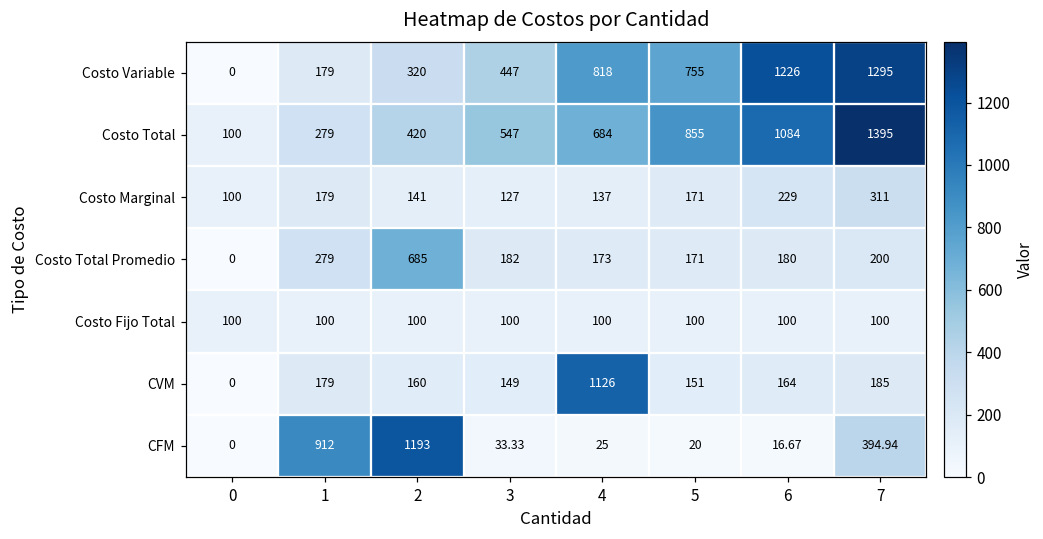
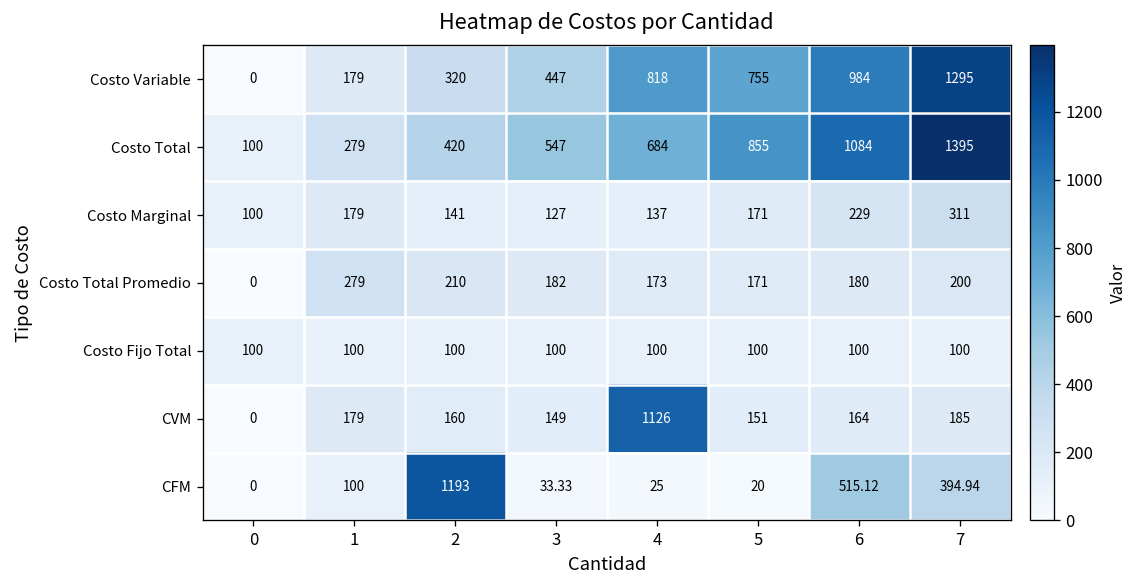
  {
    "Costo Variable": {
      "0": 0,
      "1": 179,
      "2": 320,
      "3": 447,
      "4": 818,
      "5": 755,
-     "6": 1226,
+     "6": 984,
      "7": 1295
    },
    "Costo Total": {
      "0": 100,
      "1": 279,
      "2": 420,
      "3": 547,
      "4": 684,
      "5": 855,
      "6": 1084,
      "7": 1395
    },
    "Costo Marginal": {
      "0": 100,
      "1": 179,
      "2": 141,
      "3": 127,
      "4": 137,
      "5": 171,
      "6": 229,
      "7": 311
    },
    "Costo Total Promedio": {
      "0": 0,
      "1": 279,
-     "2": 685,
+     "2": 210,
      "3": 182,
      "4": 173,
      "5": 171,
      "6": 180,
      "7": 200
    },
    "Costo Fijo Total": {
      "0": 100,
      "1": 100,
      "2": 100,
      "3": 100,
      "4": 100,
      "5": 100,
      "6": 100,
      "7": 100
    },
    "CVM": {
      "0": 0,
      "1": 179,
      "2": 160,
      "3": 149,
      "4": 1126,
      "5": 151,
      "6": 164,
      "7": 185
    },
    "CFM": {
      "0": 0,
-     "1": 912,
+     "1": 100,
      "2": 1193,
      "3": 33.33,
      "4": 25,
      "5": 20,
-     "6": 16.67,
+     "6": 515.12,
      "7": 394.94
    }
  }
